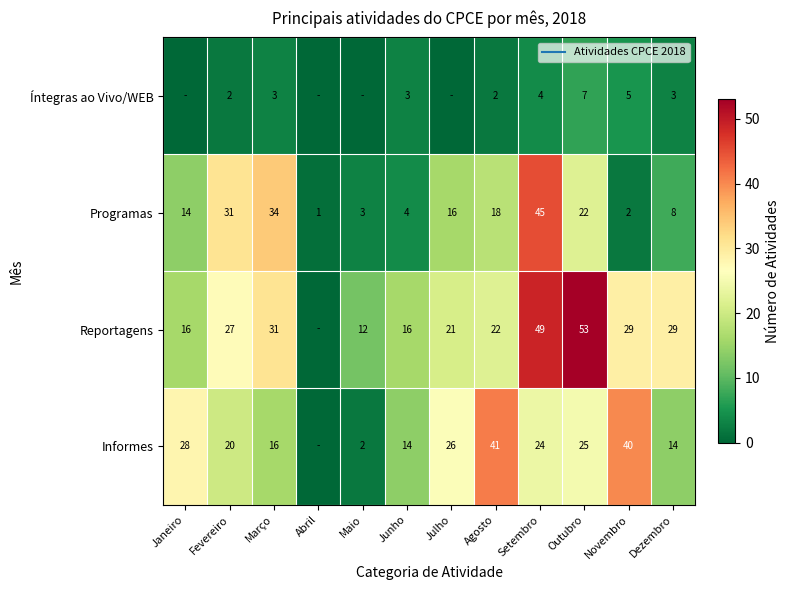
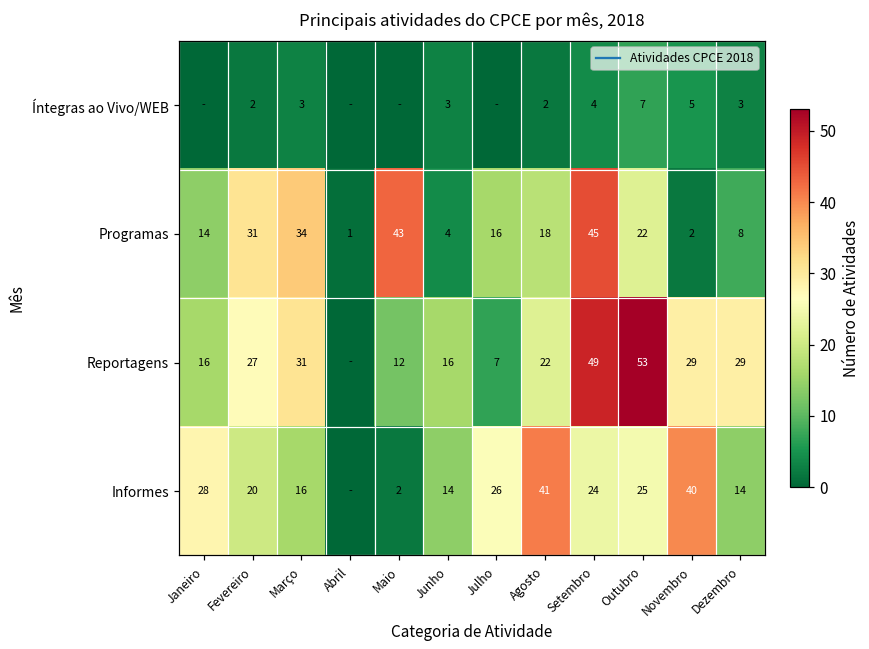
  {
    "Íntegras ao Vivo/WEB": {
      "Fevereiro": 2,
      "Março": 3,
      "Junho": 3,
      "Agosto": 2,
      "Setembro": 4,
      "Outubro": 7,
      "Novembro": 5,
      "Dezembro": 3
    },
    "Programas": {
      "Janeiro": 14,
      "Fevereiro": 31,
      "Março": 34,
      "Abril": 1,
-     "Maio": 3,
+     "Maio": 43,
      "Junho": 4,
      "Julho": 16,
      "Agosto": 18,
      "Setembro": 45,
      "Outubro": 22,
      "Novembro": 2,
      "Dezembro": 8
    },
    "Reportagens": {
      "Janeiro": 16,
      "Fevereiro": 27,
      "Março": 31,
      "Maio": 12,
      "Junho": 16,
-     "Julho": 21,
+     "Julho": 7,
      "Agosto": 22,
      "Setembro": 49,
      "Outubro": 53,
      "Novembro": 29,
      "Dezembro": 29
    },
    "Informes": {
      "Janeiro": 28,
      "Fevereiro": 20,
      "Março": 16,
      "Maio": 2,
      "Junho": 14,
      "Julho": 26,
      "Agosto": 41,
      "Setembro": 24,
      "Outubro": 25,
      "Novembro": 40,
      "Dezembro": 14
    }
  }
